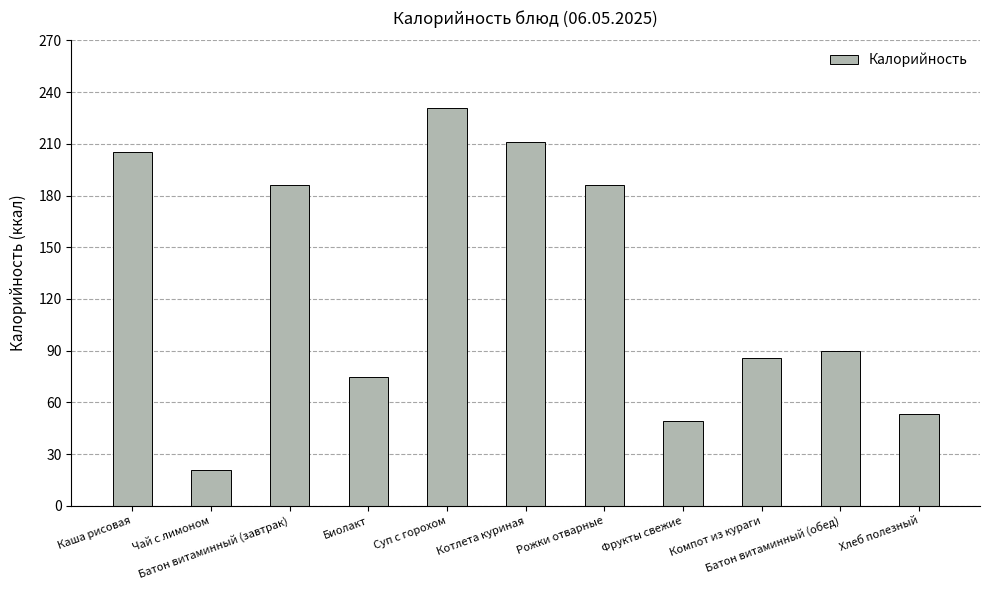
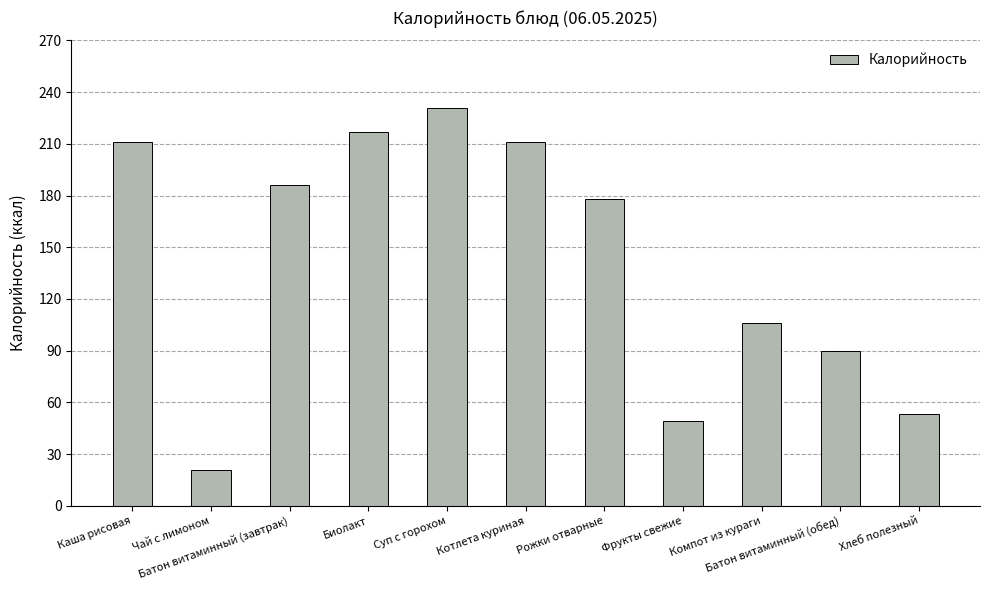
  {
-   "Каша рисовая": 205,
+   "Каша рисовая": 211,
    "Чай с лимоном": 21,
    "Батон витаминный (завтрак)": 186,
-   "Биолакт": 75,
+   "Биолакт": 217,
    "Суп с горохом": 231,
    "Котлета куриная": 211,
-   "Рожки отварные": 186,
+   "Рожки отварные": 178,
    "Фрукты свежие": 49,
-   "Компот из кураги": 86,
+   "Компот из кураги": 106,
    "Батон витаминный (обед)": 90,
    "Хлеб полезный": 53
  }
